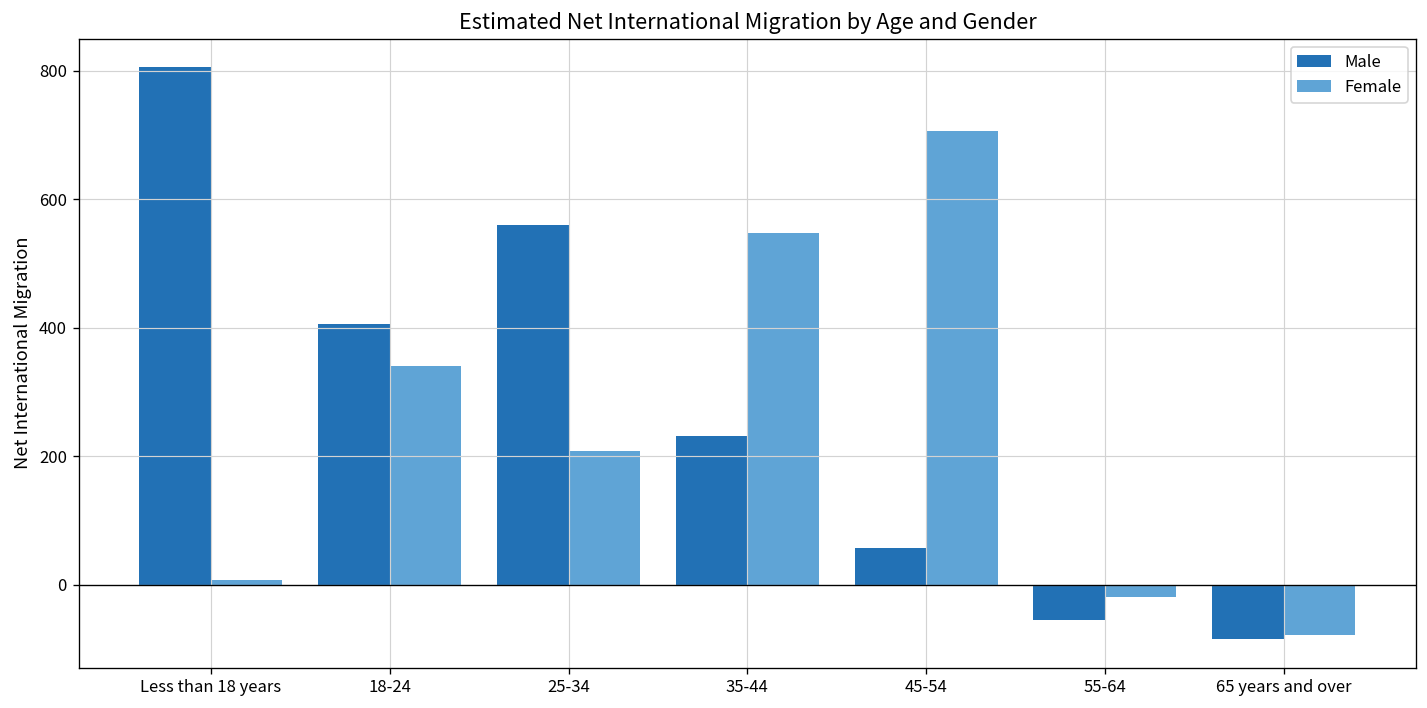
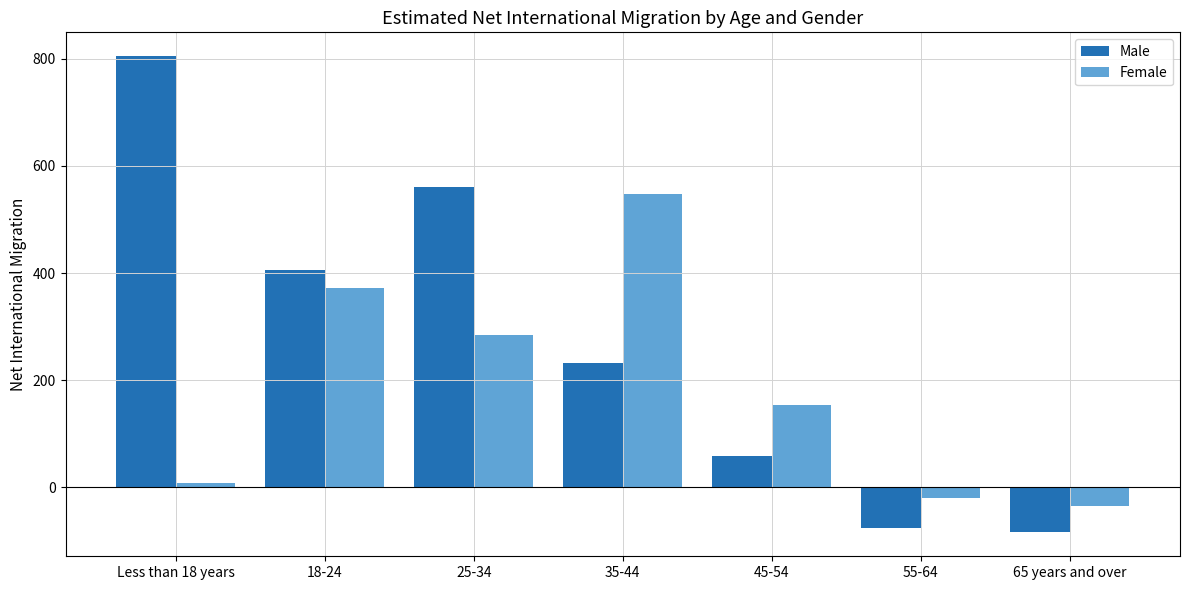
  {
    "Male": {
      "Less than 18 years": 810,
      "18-24": 410,
      "25-34": 560,
      "35-44": 230,
      "45-54": 60,
-     "55-64": -60,
+     "55-64": -80,
      "65 years and over": -80
    },
    "Female": {
      "Less than 18 years": 10,
-     "18-24": 340,
-     "25-34": 210,
+     "18-24": 370,
+     "25-34": 280,
      "35-44": 550,
-     "45-54": 710,
+     "45-54": 150,
      "55-64": -20,
-     "65 years and over": -80
+     "65 years and over": -40
    }
  }
